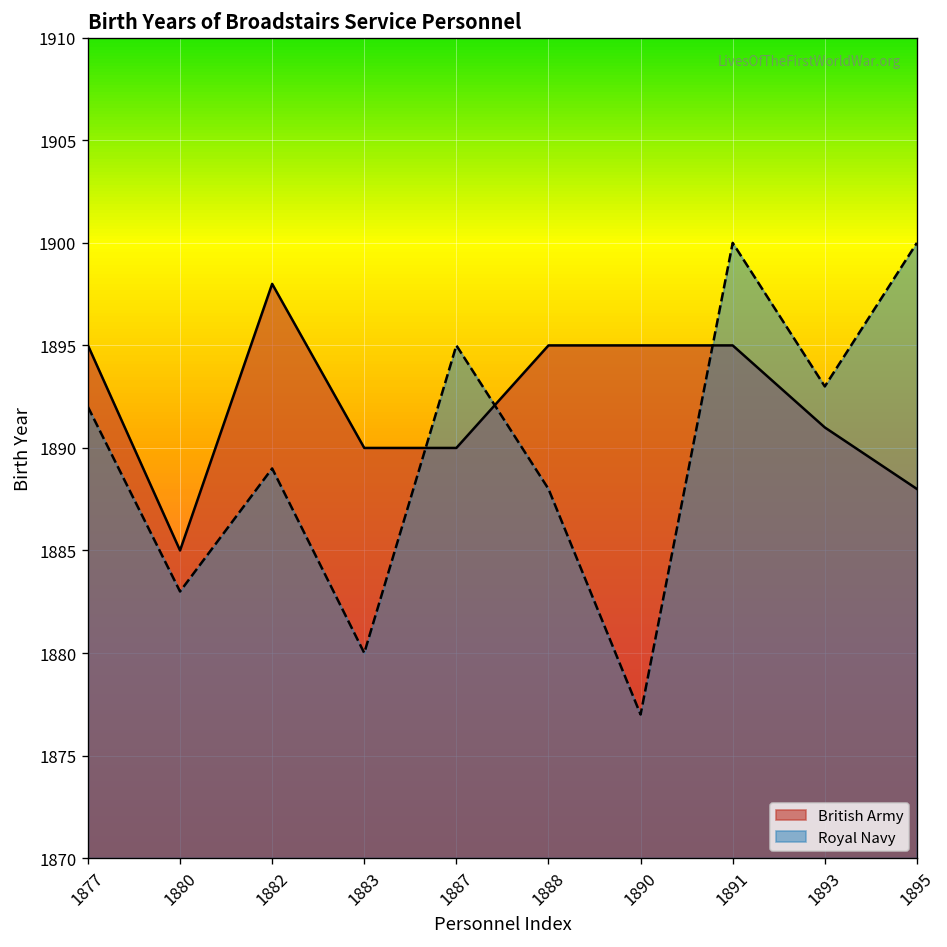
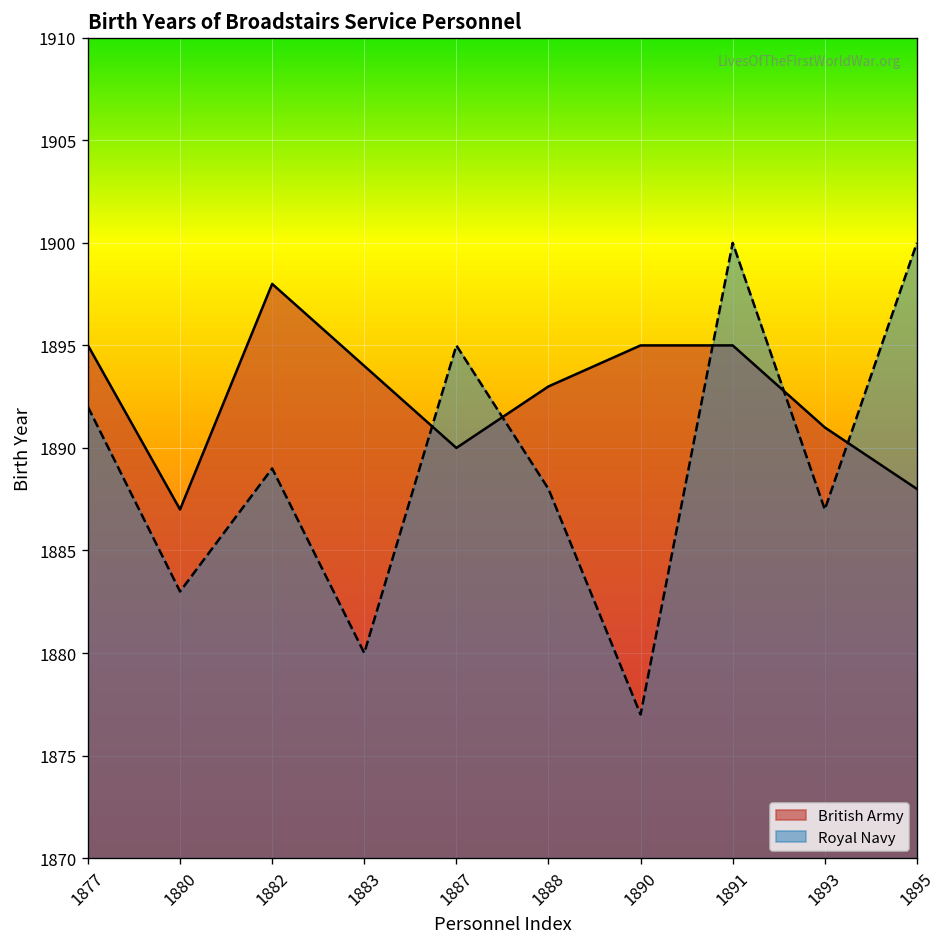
  {
    "British Army": {
      "1877": 1895,
-     "1880": 1885,
+     "1880": 1887,
      "1882": 1898,
-     "1883": 1890,
+     "1883": 1894,
      "1887": 1890,
-     "1888": 1895,
+     "1888": 1893,
      "1890": 1895,
      "1891": 1895,
      "1893": 1891,
      "1895": 1888
    },
    "Royal Navy": {
      "1877": 1892,
      "1880": 1883,
      "1882": 1889,
      "1883": 1880,
      "1887": 1895,
      "1888": 1888,
      "1890": 1877,
      "1891": 1900,
-     "1893": 1893,
+     "1893": 1887,
      "1895": 1900
    }
  }
